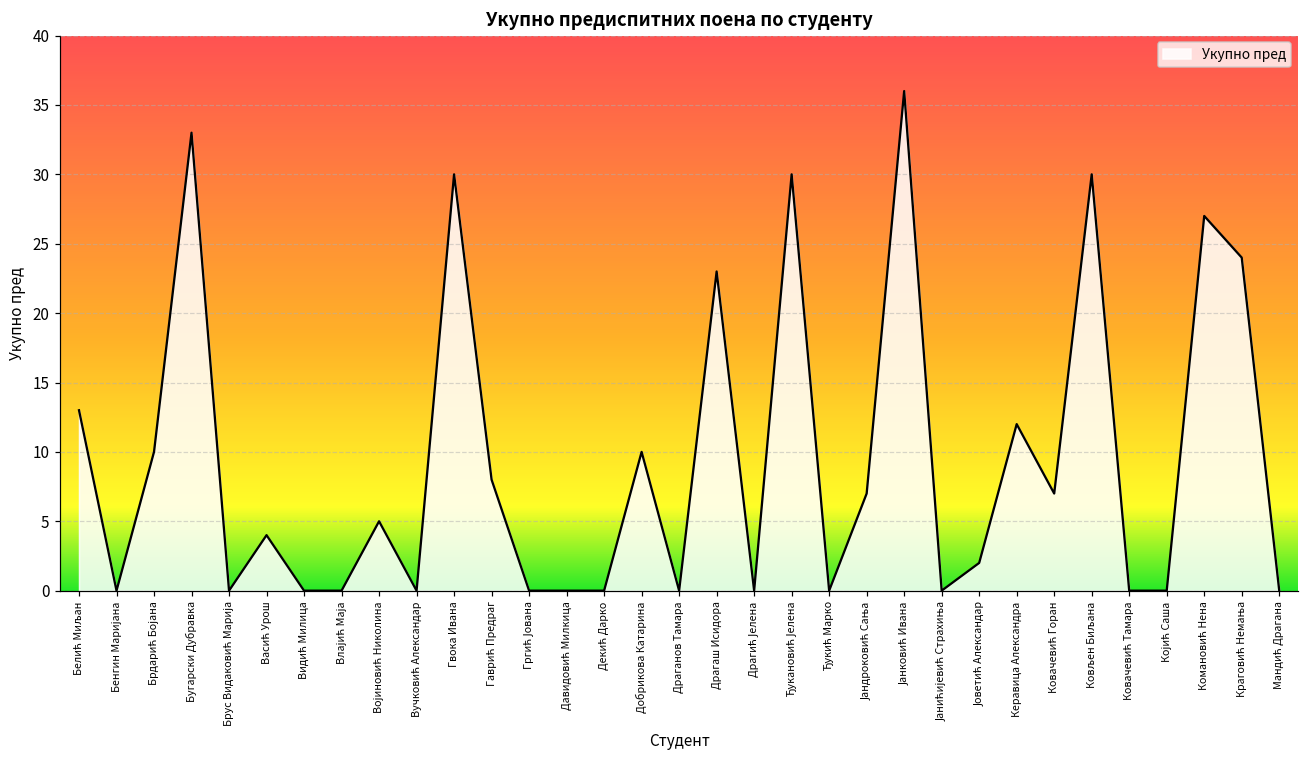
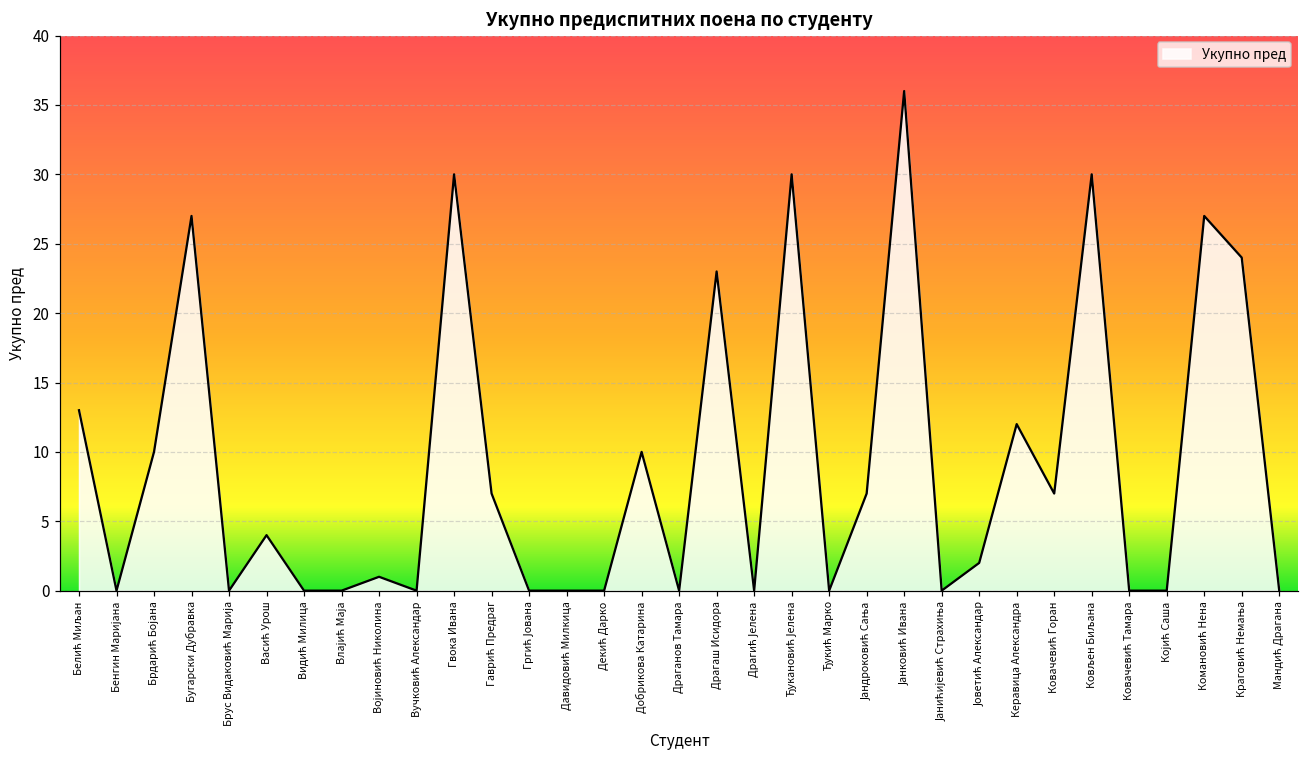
  {
    "Белић Миљан": 13,
    "Бенгин Маријана": 0,
    "Брдарић Бојана": 10,
-   "Бугарски Дубравка": 33,
+   "Бугарски Дубравка": 27,
    "Брус Видаковић Марија": 0,
    "Васић Урош": 4,
    "Видић Милица": 0,
    "Влајић Маја": 0,
-   "Војиновић Николина": 5,
+   "Војиновић Николина": 1,
    "Вучковић Александар": 0,
    "Гвока Ивана": 30,
-   "Гаврић Предраг": 8,
+   "Гаврић Предраг": 7,
    "Гргић Јована": 0,
    "Давидовић Mилкица": 0,
    "Декић Дарко": 0,
    "Добрикова Катарина": 10,
    "Драганов Тамара": 0,
    "Драгаш Исидора": 23,
    "Драгић Јелена": 0,
    "Ђукановић Јелена": 30,
    "Ђукић Марко": 0,
    "Јандроковић Сања": 7,
    "Јанковић Ивана": 36,
    "Јанићијевић Страхиња": 0,
    "Јоветић Александар": 2,
    "Керавица Александра": 12,
    "Ковачевић Горан": 7,
    "Ковљен Биљана": 30,
    "Ковачевић Тамара": 0,
    "Којић Саша": 0,
    "Комановић Нена": 27,
    "Краговић Немања": 24,
    "Мандић Драгана": 0
  }
